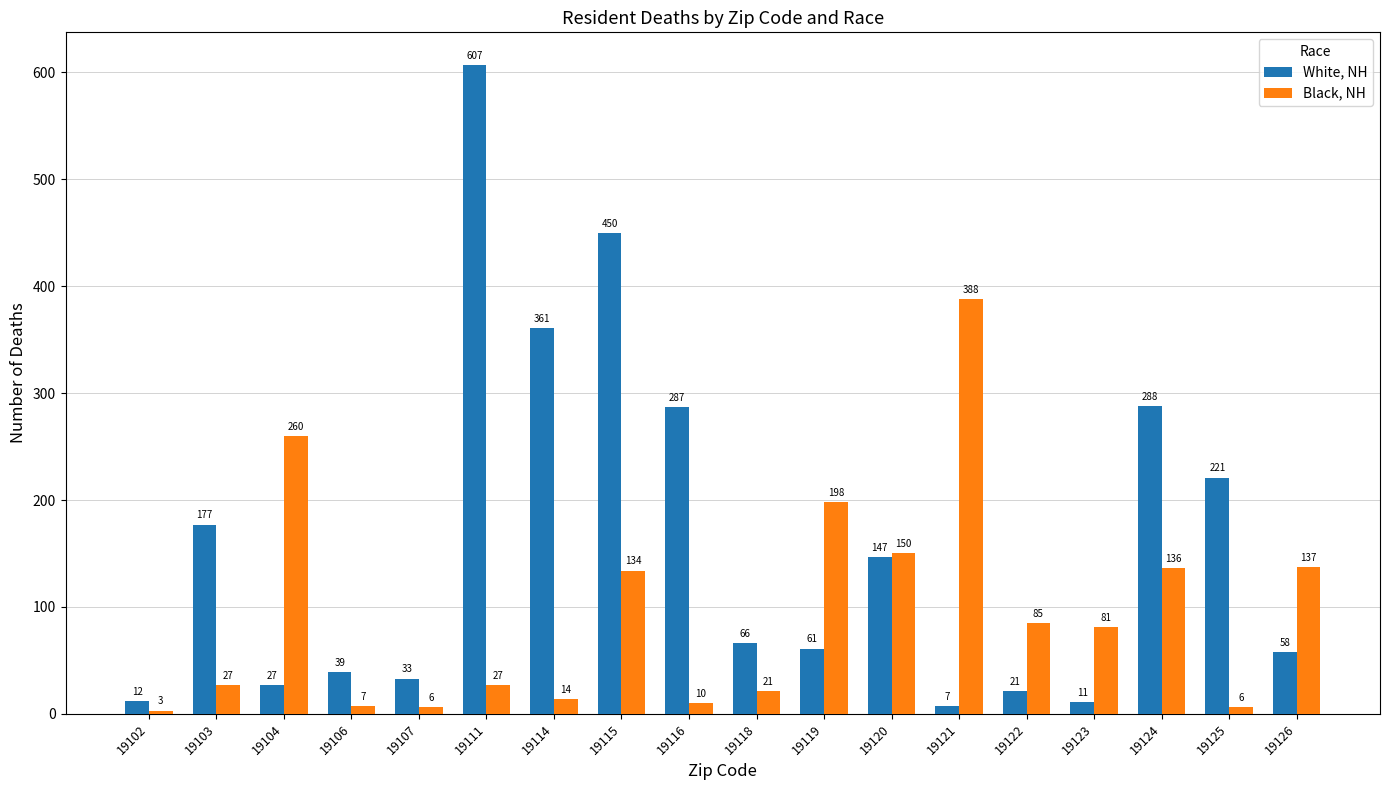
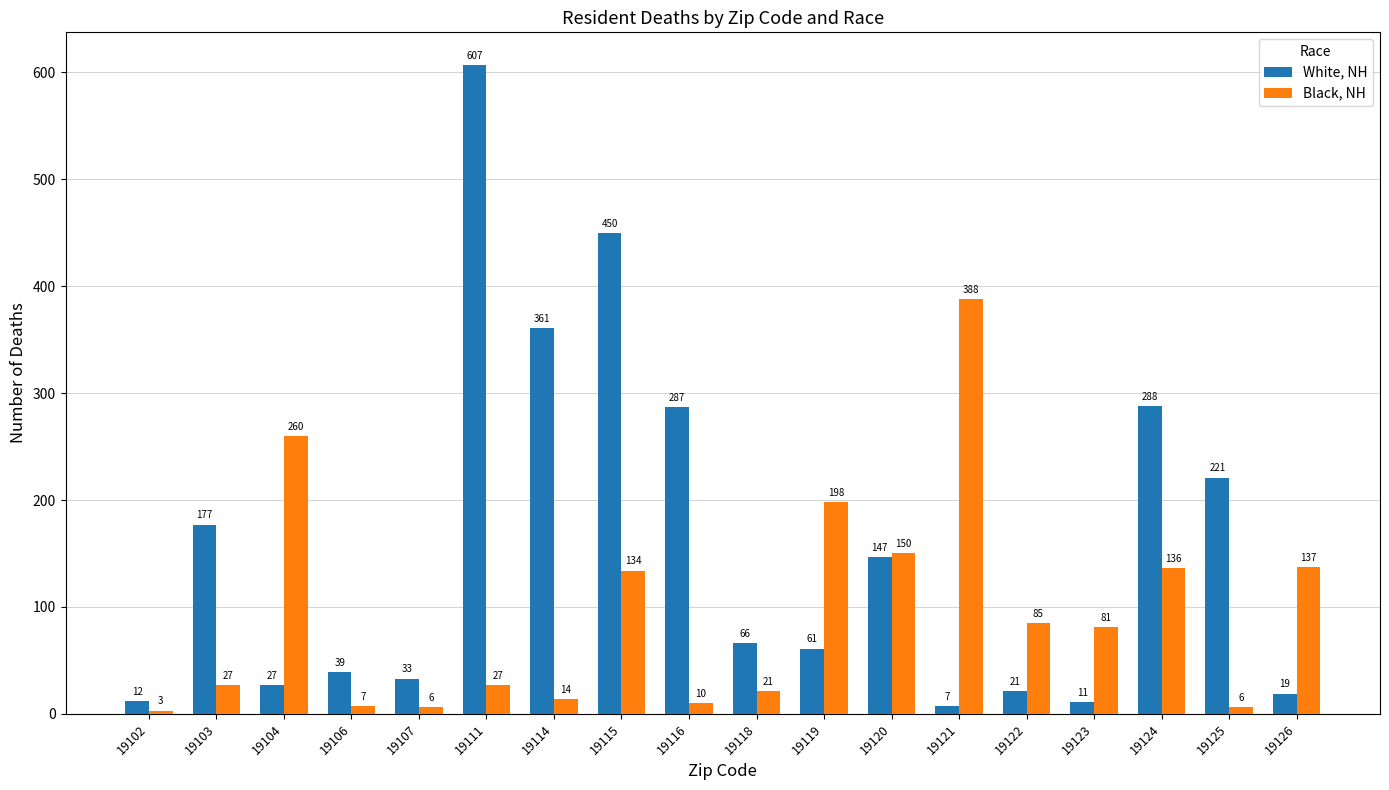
  {
    "White, NH": {
      "19102": 12,
      "19103": 177,
      "19104": 27,
      "19106": 39,
      "19107": 33,
      "19111": 607,
      "19114": 361,
      "19115": 450,
      "19116": 287,
      "19118": 66,
      "19119": 61,
      "19120": 147,
      "19121": 7,
      "19122": 21,
      "19123": 11,
      "19124": 288,
      "19125": 221,
-     "19126": 58
+     "19126": 19
    },
    "Black, NH": {
      "19102": 3,
      "19103": 27,
      "19104": 260,
      "19106": 7,
      "19107": 6,
      "19111": 27,
      "19114": 14,
      "19115": 134,
      "19116": 10,
      "19118": 21,
      "19119": 198,
      "19120": 150,
      "19121": 388,
      "19122": 85,
      "19123": 81,
      "19124": 136,
      "19125": 6,
      "19126": 137
    }
  }
